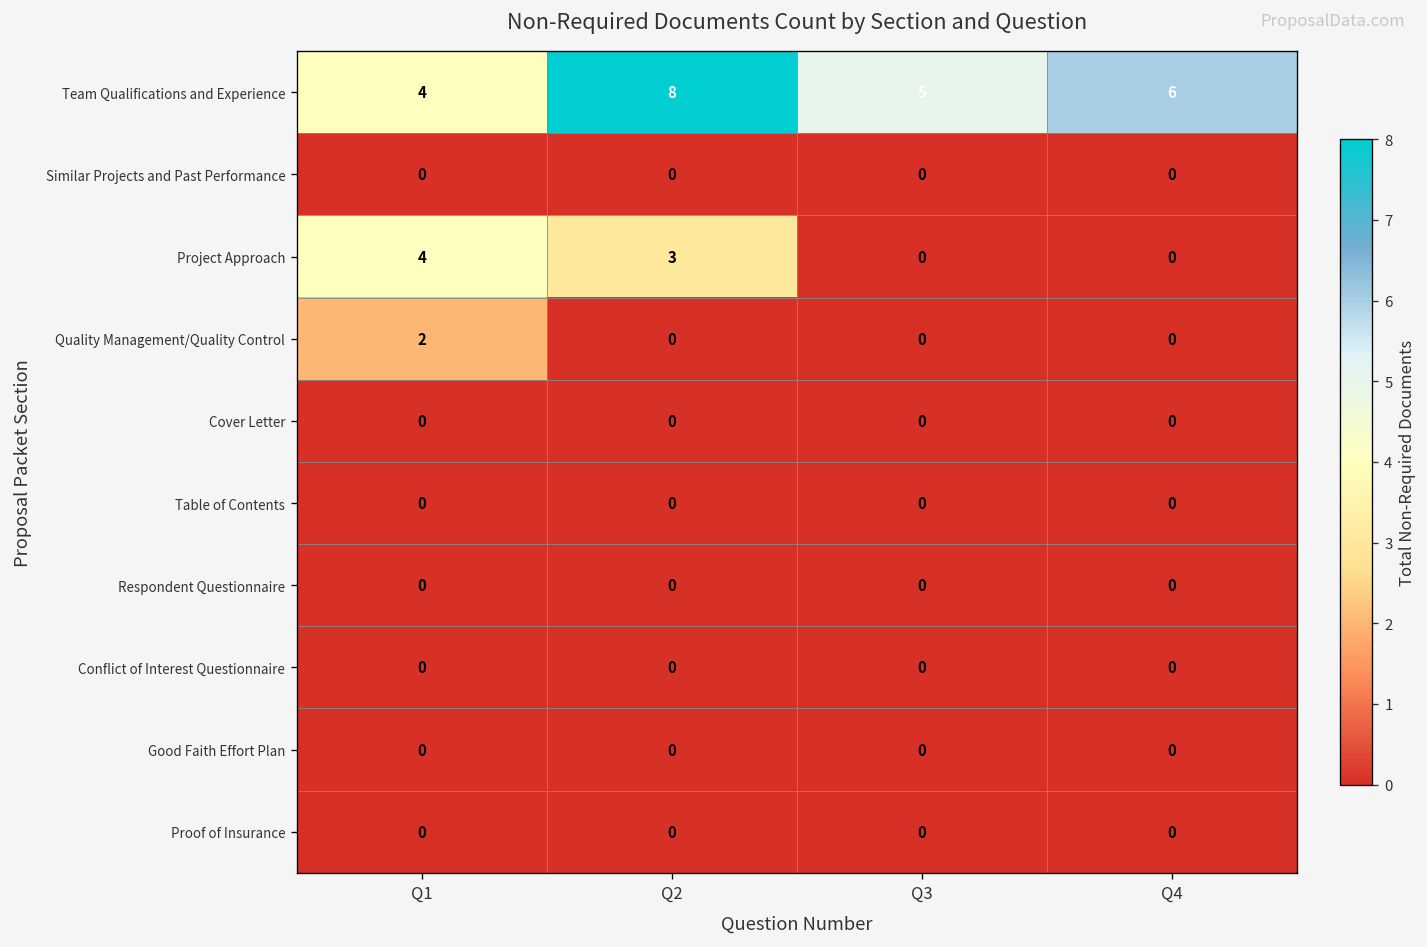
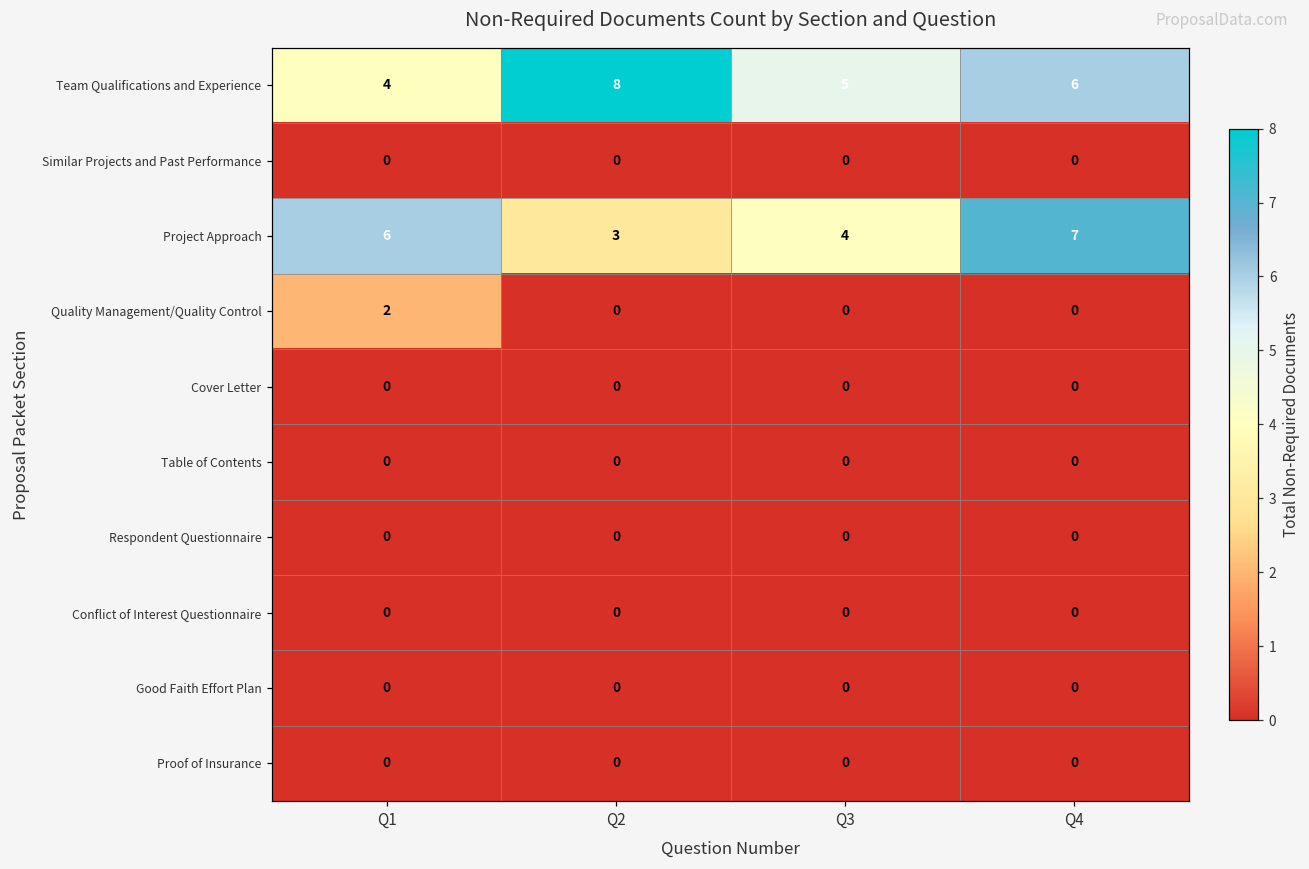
  {
    "Team Qualifications and Experience": {
      "Q1": 4,
      "Q2": 8,
      "Q4": 6
    },
    "Similar Projects and Past Performance": {
      "Q1": 0,
      "Q2": 0,
      "Q3": 0,
      "Q4": 0
    },
    "Project Approach": {
-     "Q1": 4,
+     "Q1": 6,
      "Q2": 3,
-     "Q3": 0,
-     "Q4": 0
+     "Q3": 4,
+     "Q4": 7
    },
    "Quality Management/Quality Control": {
      "Q1": 2,
      "Q2": 0,
      "Q3": 0,
      "Q4": 0
    },
    "Cover Letter": {
      "Q1": 0,
      "Q2": 0,
      "Q3": 0,
      "Q4": 0
    },
    "Table of Contents": {
      "Q1": 0,
      "Q2": 0,
      "Q3": 0,
      "Q4": 0
    },
    "Respondent Questionnaire": {
      "Q1": 0,
      "Q2": 0,
      "Q3": 0,
      "Q4": 0
    },
    "Conflict of Interest Questionnaire": {
      "Q1": 0,
      "Q2": 0,
      "Q3": 0,
      "Q4": 0
    },
    "Good Faith Effort Plan": {
      "Q1": 0,
      "Q2": 0,
      "Q3": 0,
      "Q4": 0
    },
    "Proof of Insurance": {
      "Q1": 0,
      "Q2": 0,
      "Q3": 0,
      "Q4": 0
    }
  }
